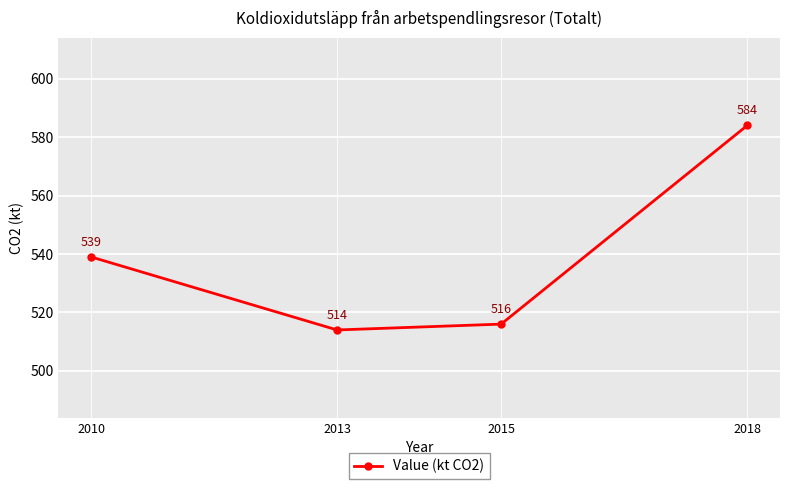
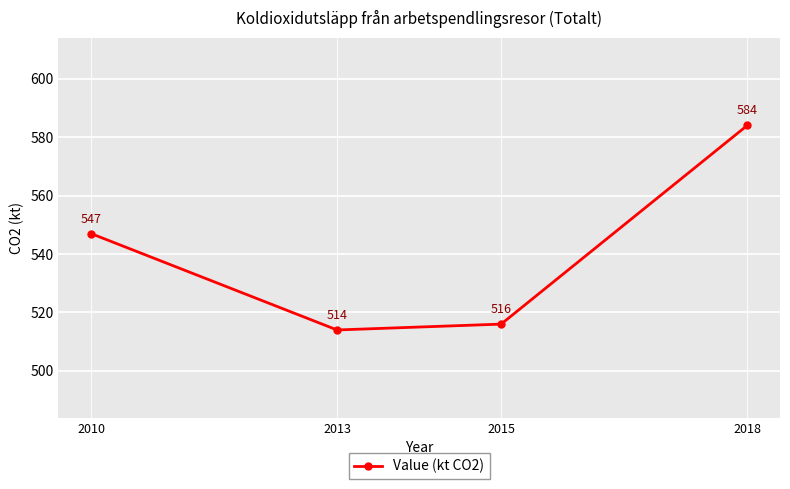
  {
-   "2010": 539,
+   "2010": 547,
    "2013": 514,
    "2015": 516,
    "2018": 584
  }
